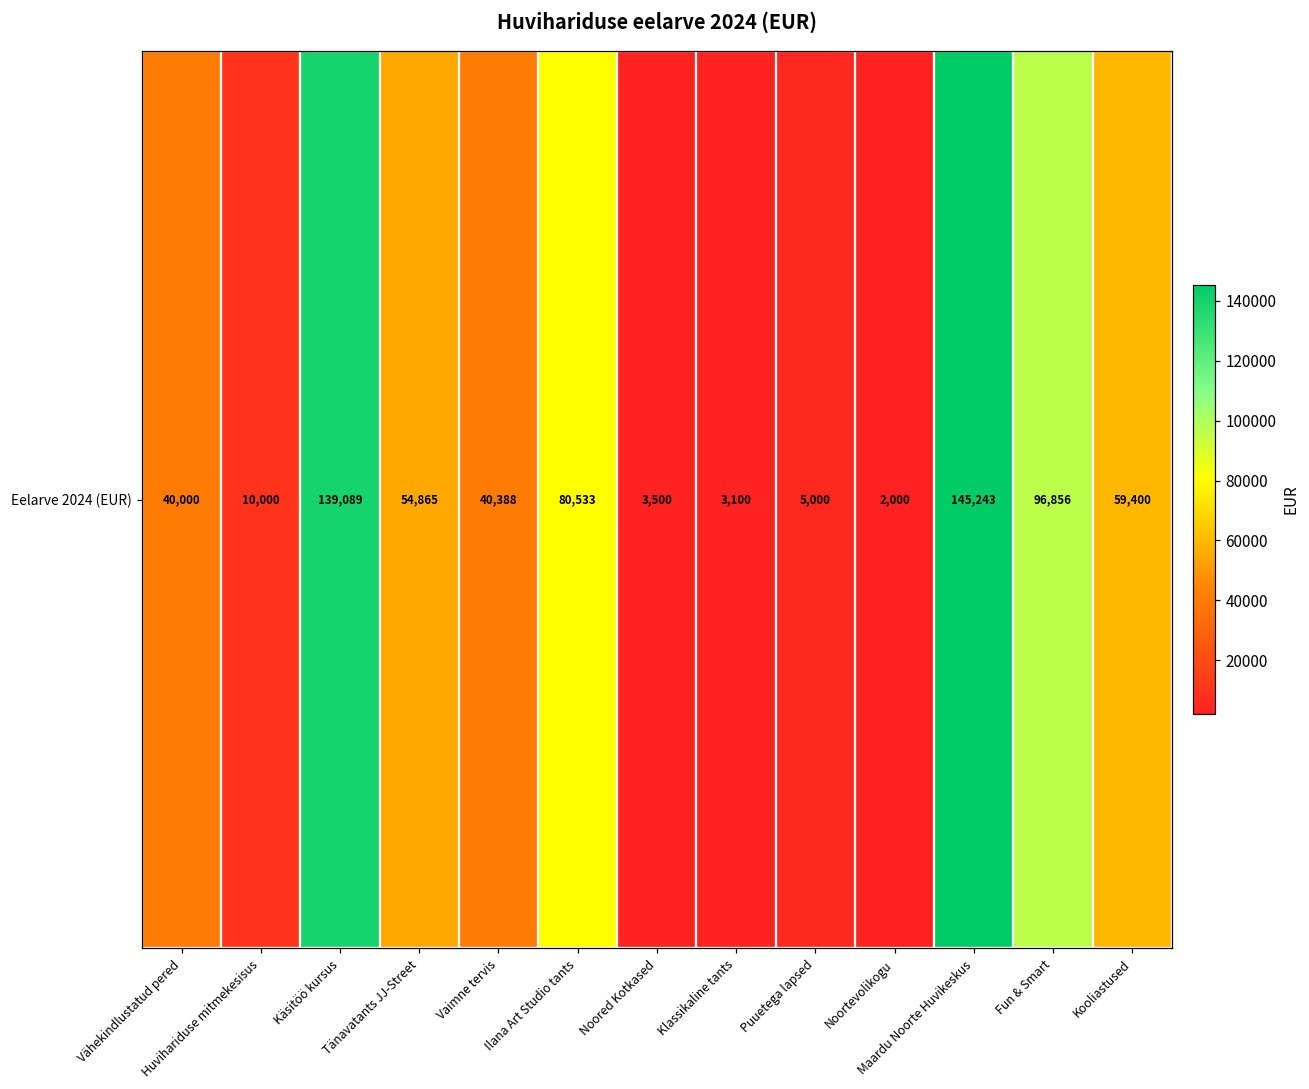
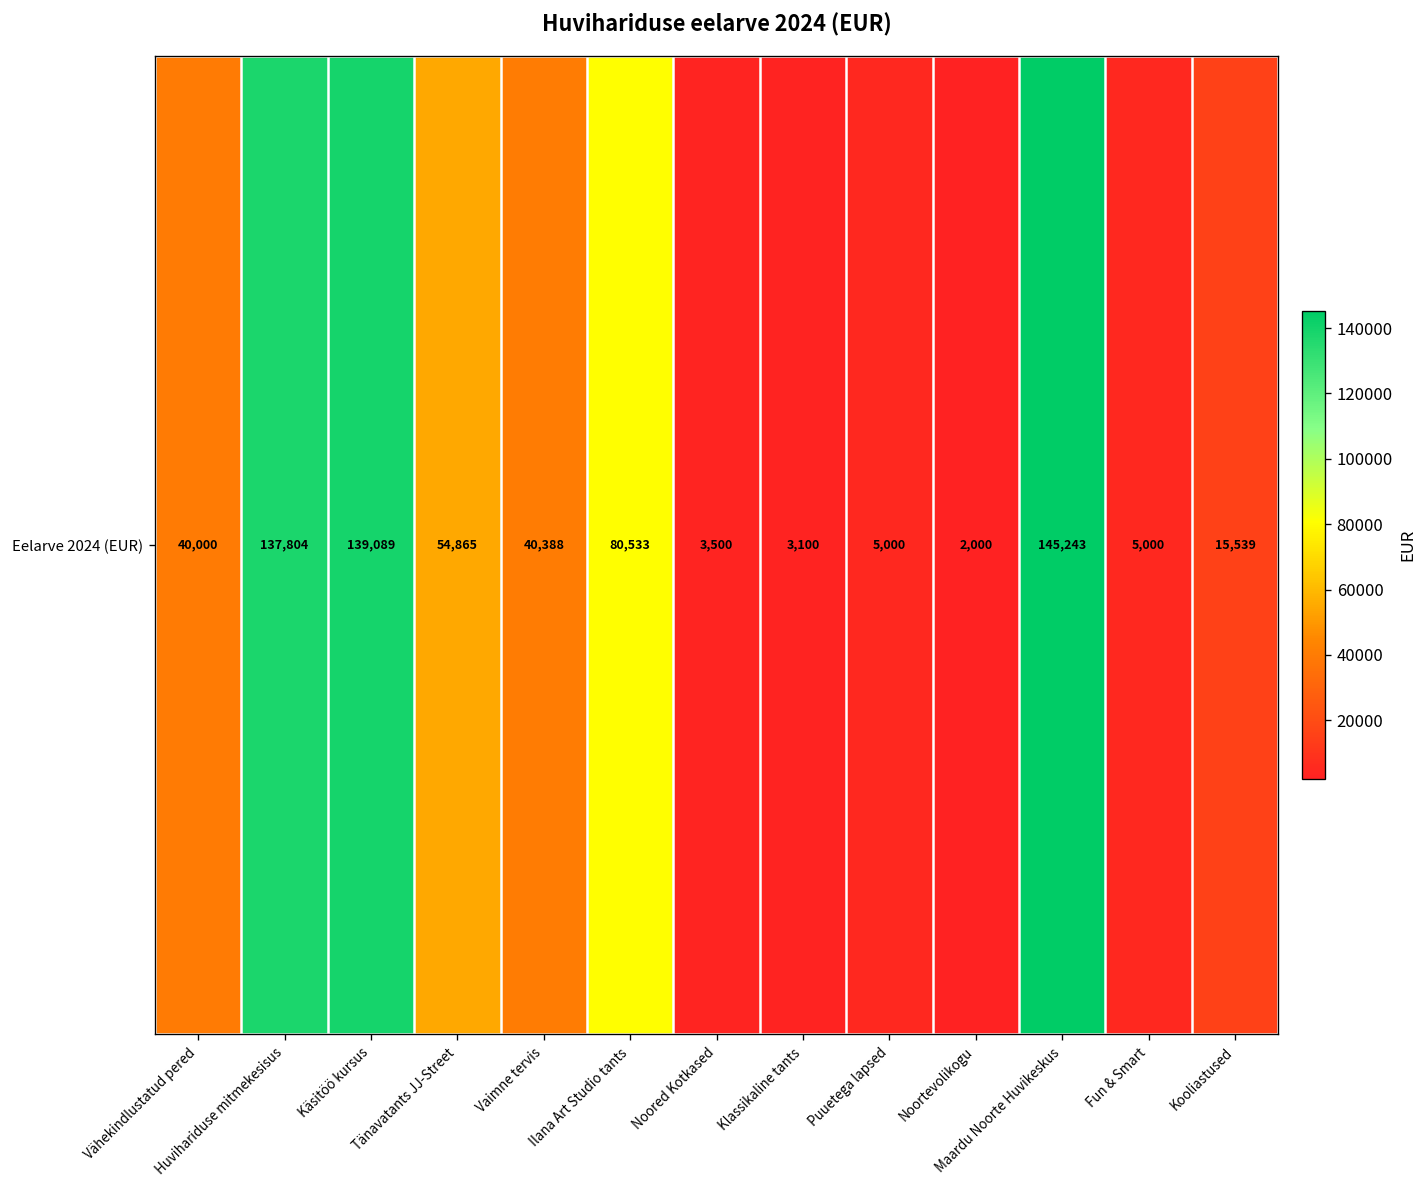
  {
    "Eelarve 2024 (EUR)": {
      "Vähekindlustatud pered": "40,000",
-     "Huvihariduse mitmekesisus": "10,000",
+     "Huvihariduse mitmekesisus": "137,804",
      "Käsitöö kursus": "139,089",
      "Tänavatants JJ-Street": "54,865",
      "Vaimne tervis": "40,388",
      "Ilana Art Studio tants": "80,533",
      "Noored Kotkased": "3,500",
      "Klassikaline tants": "3,100",
      "Puuetega lapsed": "5,000",
      "Noortevolikogu": "2,000",
      "Maardu Noorte Huvikeskus": "145,243",
-     "Fun & Smart": "96,856",
-     "Kooliastused": "59,400"
+     "Fun & Smart": "5,000",
+     "Kooliastused": "15,539"
    }
  }
